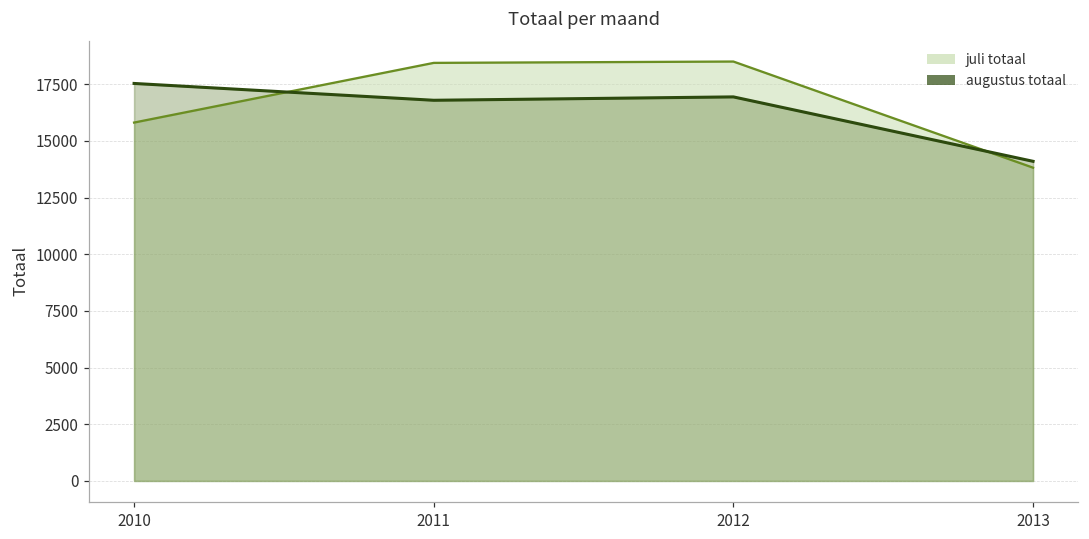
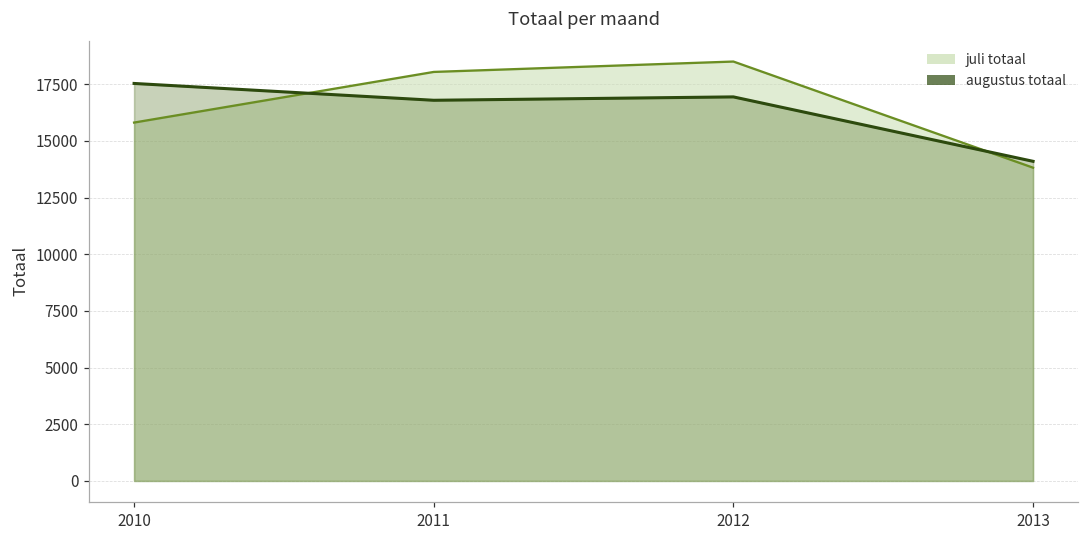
  {
    "juli totaal": {
      "2010": 15800,
-     "2011": 18400,
+     "2011": 18000,
      "2012": 18500,
      "2013": 13800
    }
  }
